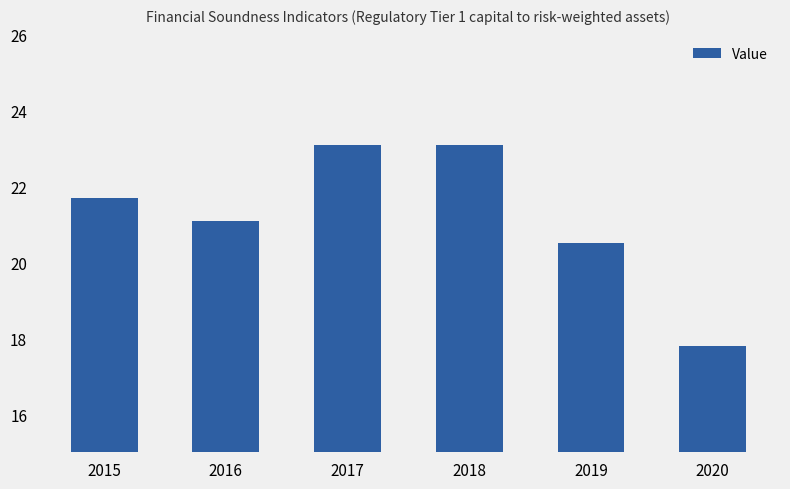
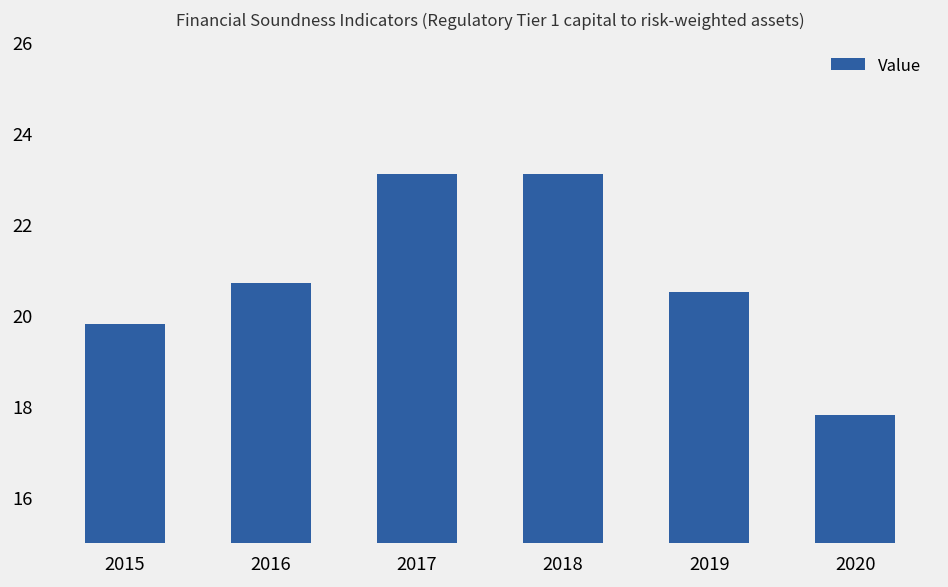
  {
-   "2015": 21.7,
-   "2016": 21.1,
+   "2015": 19.8,
+   "2016": 20.7,
    "2017": 23.1,
    "2018": 23.1,
    "2019": 20.5,
    "2020": 17.8
  }
